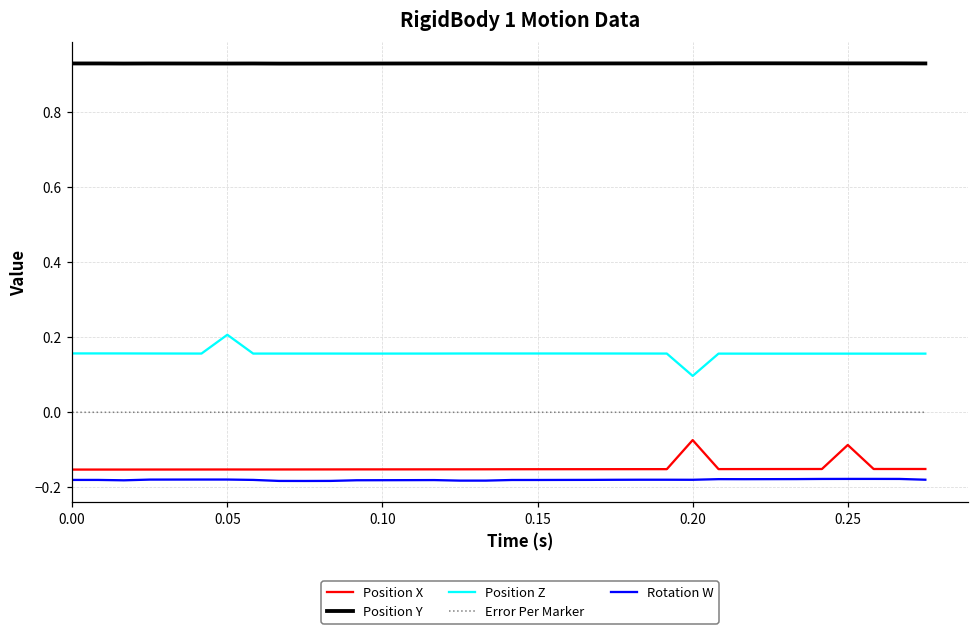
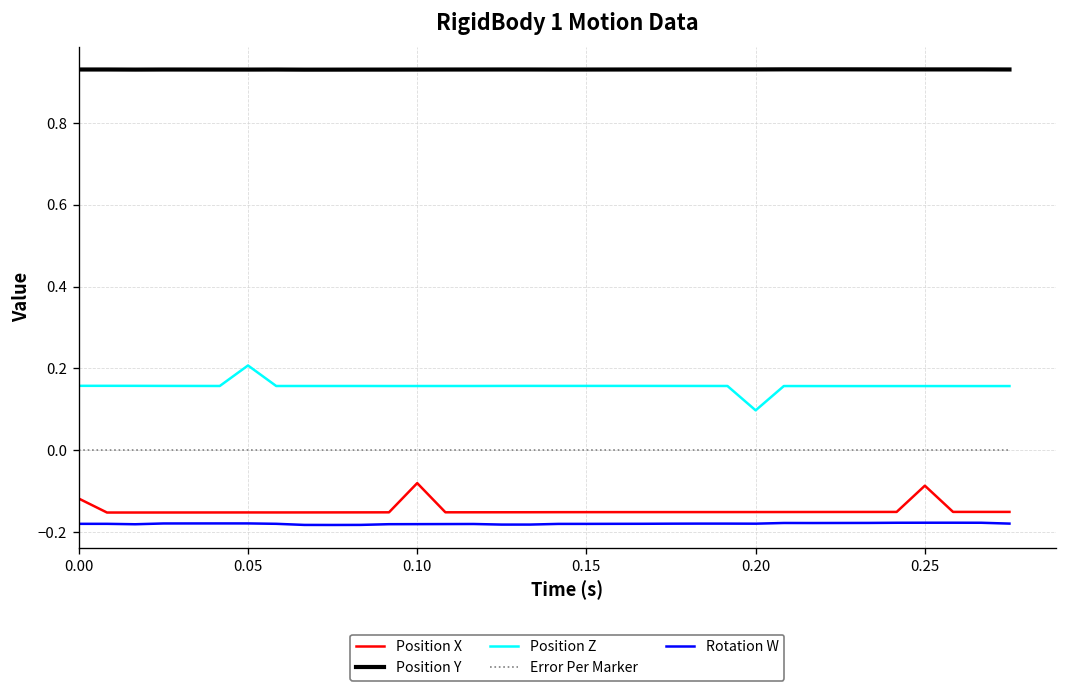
  {
    "Position X": {
-     "0.00": -0.15,
+     "0.00": -0.12,
      "0.05": -0.15,
-     "0.10": -0.15,
+     "0.10": -0.08,
      "0.15": -0.15,
-     "0.20": -0.07,
+     "0.20": -0.15,
      "0.25": -0.09
    },
    "Position Y": {
      "0.00": 0.93,
      "0.05": 0.93,
      "0.10": 0.93,
      "0.15": 0.93,
      "0.20": 0.93,
      "0.25": 0.93
    },
    "Position Z": {
      "0.00": 0.16,
      "0.05": 0.21,
      "0.10": 0.16,
      "0.15": 0.16,
      "0.20": 0.10,
      "0.25": 0.16
    },
    "Error Per Marker": {
      "0.00": 0.00,
      "0.05": 0.00,
      "0.10": 0.00,
      "0.15": 0.00,
      "0.20": 0.00,
      "0.25": 0.00
    },
    "Rotation W": {
      "0.00": -0.18,
      "0.05": -0.18,
      "0.10": -0.18,
      "0.15": -0.18,
      "0.20": -0.18,
      "0.25": -0.18
    }
  }
